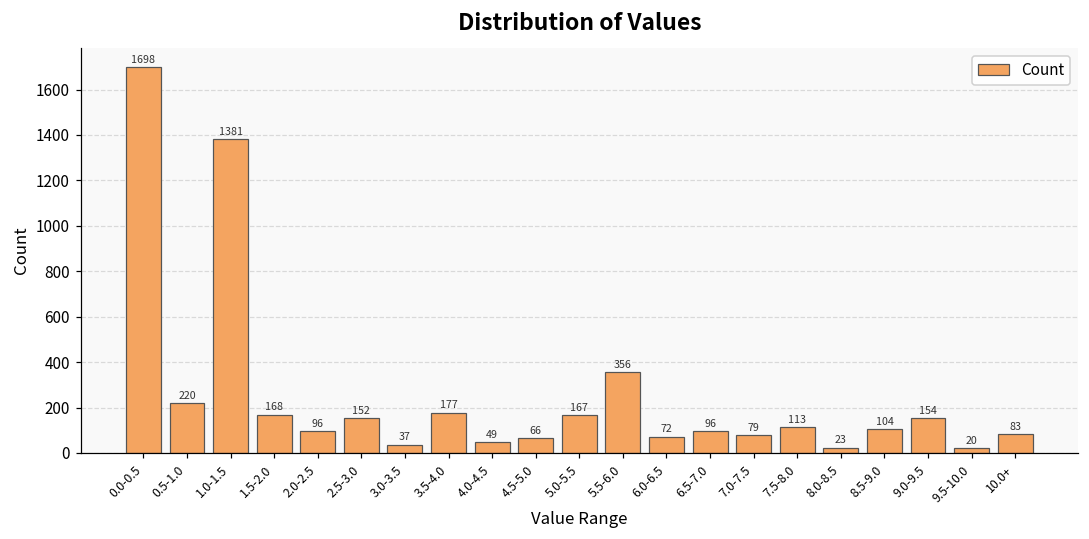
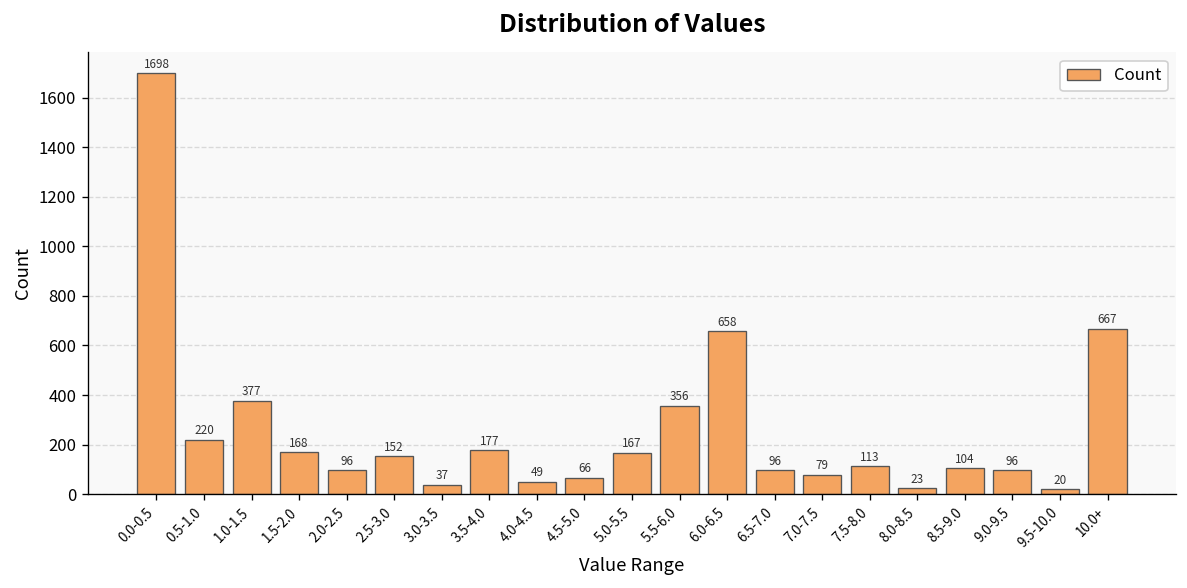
  {
    "0.0-0.5": 1698,
    "0.5-1.0": 220,
-   "1.0-1.5": 1381,
+   "1.0-1.5": 377,
    "1.5-2.0": 168,
    "2.0-2.5": 96,
    "2.5-3.0": 152,
    "3.0-3.5": 37,
    "3.5-4.0": 177,
    "4.0-4.5": 49,
    "4.5-5.0": 66,
    "5.0-5.5": 167,
    "5.5-6.0": 356,
-   "6.0-6.5": 72,
+   "6.0-6.5": 658,
    "6.5-7.0": 96,
    "7.0-7.5": 79,
    "7.5-8.0": 113,
    "8.0-8.5": 23,
    "8.5-9.0": 104,
-   "9.0-9.5": 154,
+   "9.0-9.5": 96,
    "9.5-10.0": 20,
-   "10.0+": 83
+   "10.0+": 667
  }
